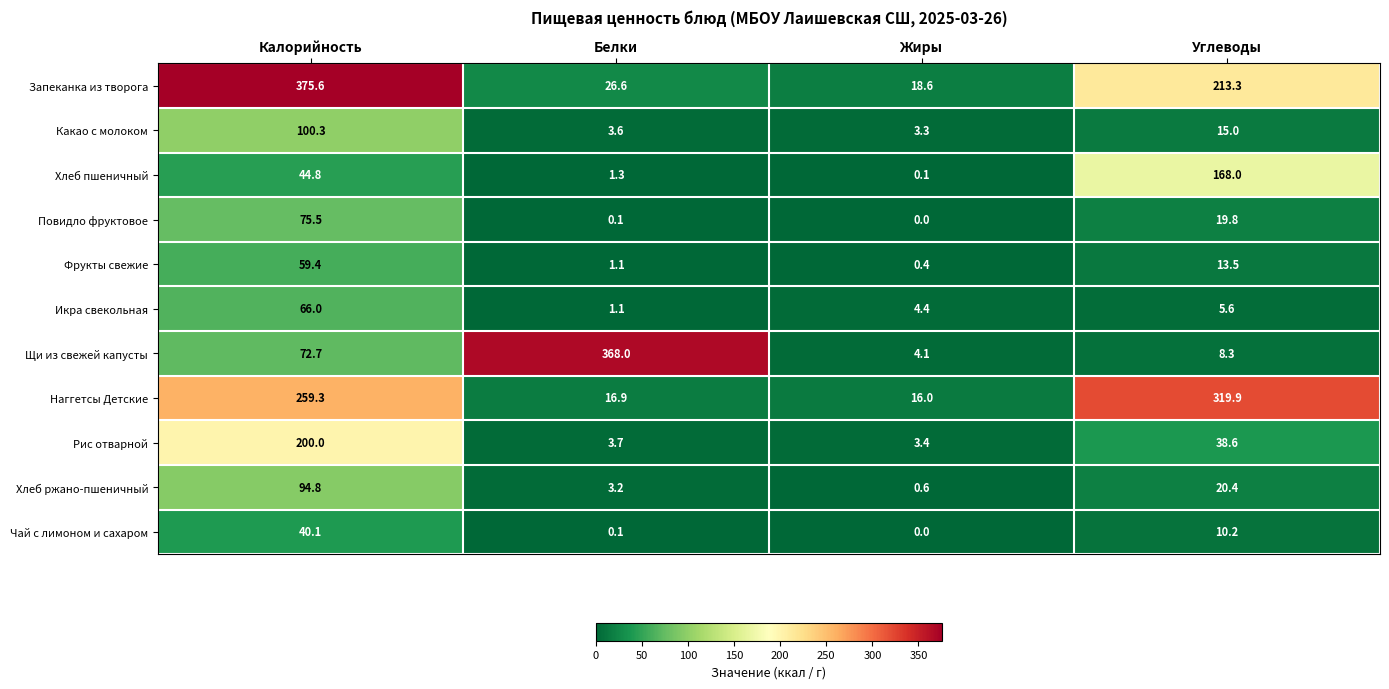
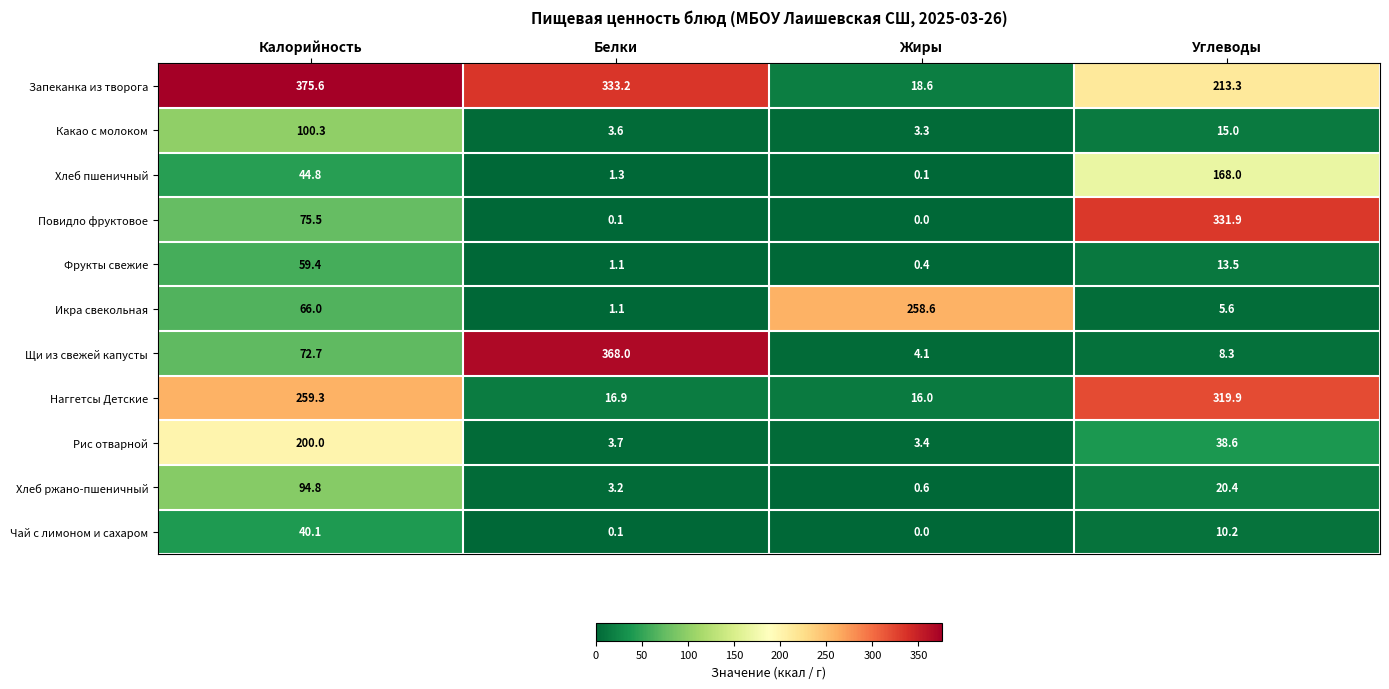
  {
    "Запеканка из творога": {
      "Калорийность": 375.6,
-     "Белки": 26.6,
+     "Белки": 333.2,
      "Жиры": 18.6,
      "Углеводы": 213.3
    },
    "Какао с молоком": {
      "Калорийность": 100.3,
      "Белки": 3.6,
      "Жиры": 3.3,
      "Углеводы": 15.0
    },
    "Хлеб пшеничный": {
      "Калорийность": 44.8,
      "Белки": 1.3,
      "Жиры": 0.1,
      "Углеводы": 168.0
    },
    "Повидло фруктовое": {
      "Калорийность": 75.5,
      "Белки": 0.1,
      "Жиры": 0.0,
-     "Углеводы": 19.8
+     "Углеводы": 331.9
    },
    "Фрукты свежие": {
      "Калорийность": 59.4,
      "Белки": 1.1,
      "Жиры": 0.4,
      "Углеводы": 13.5
    },
    "Икра свекольная": {
      "Калорийность": 66.0,
      "Белки": 1.1,
-     "Жиры": 4.4,
+     "Жиры": 258.6,
      "Углеводы": 5.6
    },
    "Щи из свежей капусты": {
      "Калорийность": 72.7,
      "Белки": 368.0,
      "Жиры": 4.1,
      "Углеводы": 8.3
    },
    "Наггетсы Детские": {
      "Калорийность": 259.3,
      "Белки": 16.9,
      "Жиры": 16.0,
      "Углеводы": 319.9
    },
    "Рис отварной": {
      "Калорийность": 200.0,
      "Белки": 3.7,
      "Жиры": 3.4,
      "Углеводы": 38.6
    },
    "Хлеб ржано-пшеничный": {
      "Калорийность": 94.8,
      "Белки": 3.2,
      "Жиры": 0.6,
      "Углеводы": 20.4
    },
    "Чай с лимоном и сахаром": {
      "Калорийность": 40.1,
      "Белки": 0.1,
      "Жиры": 0.0,
      "Углеводы": 10.2
    }
  }
